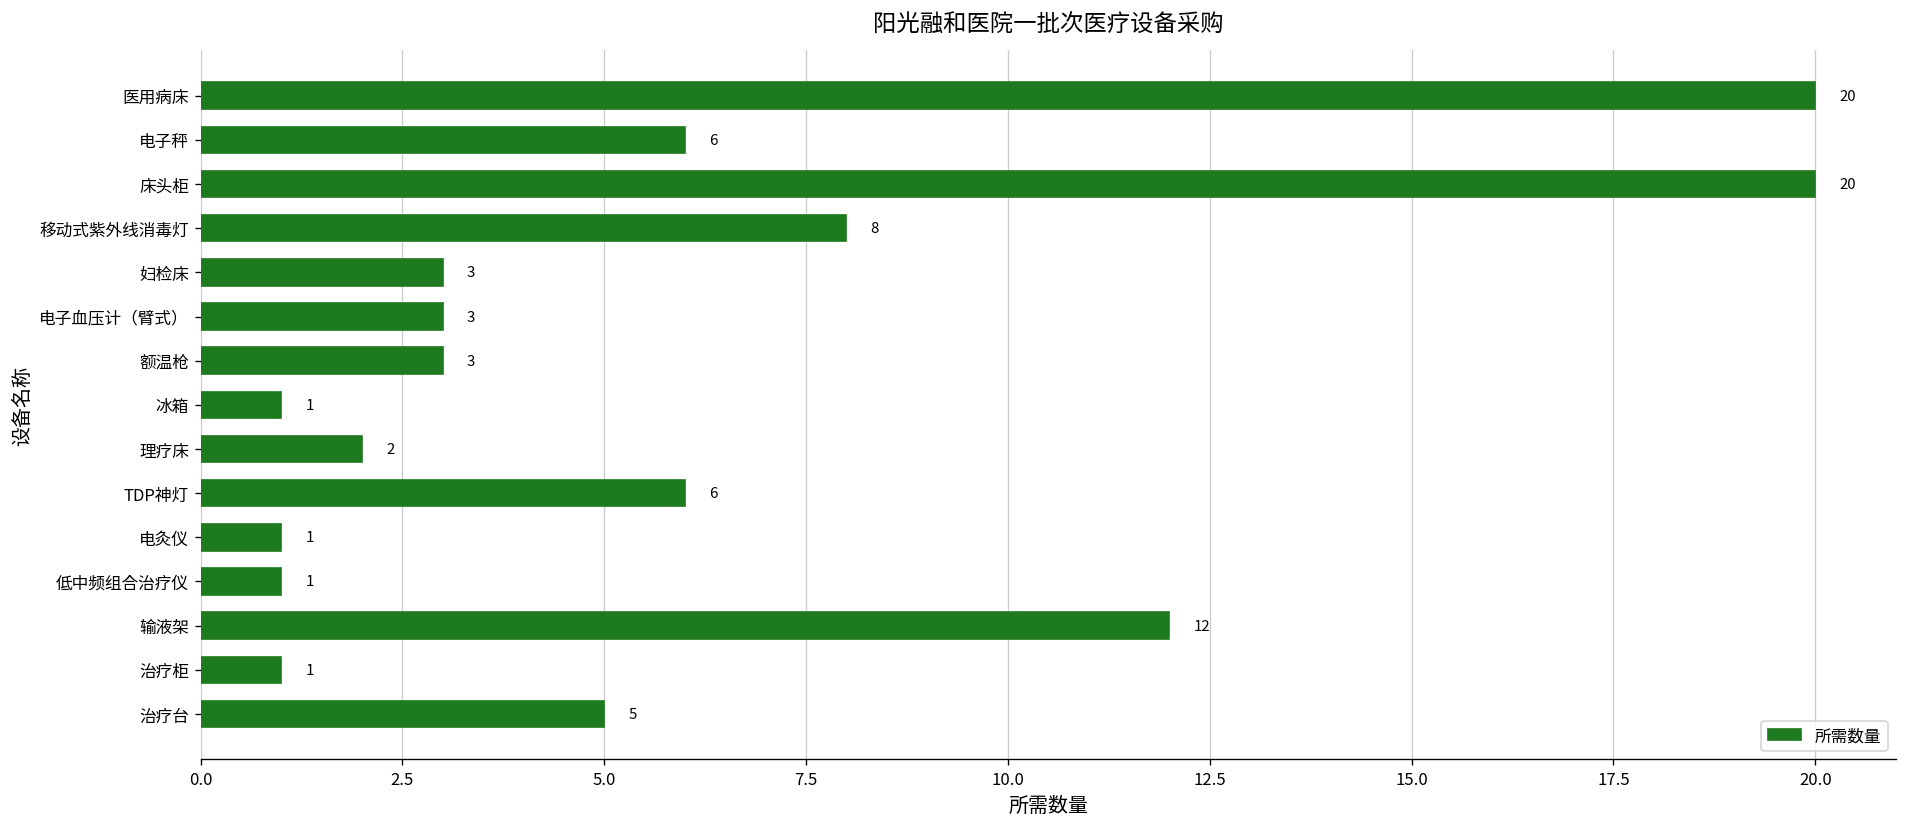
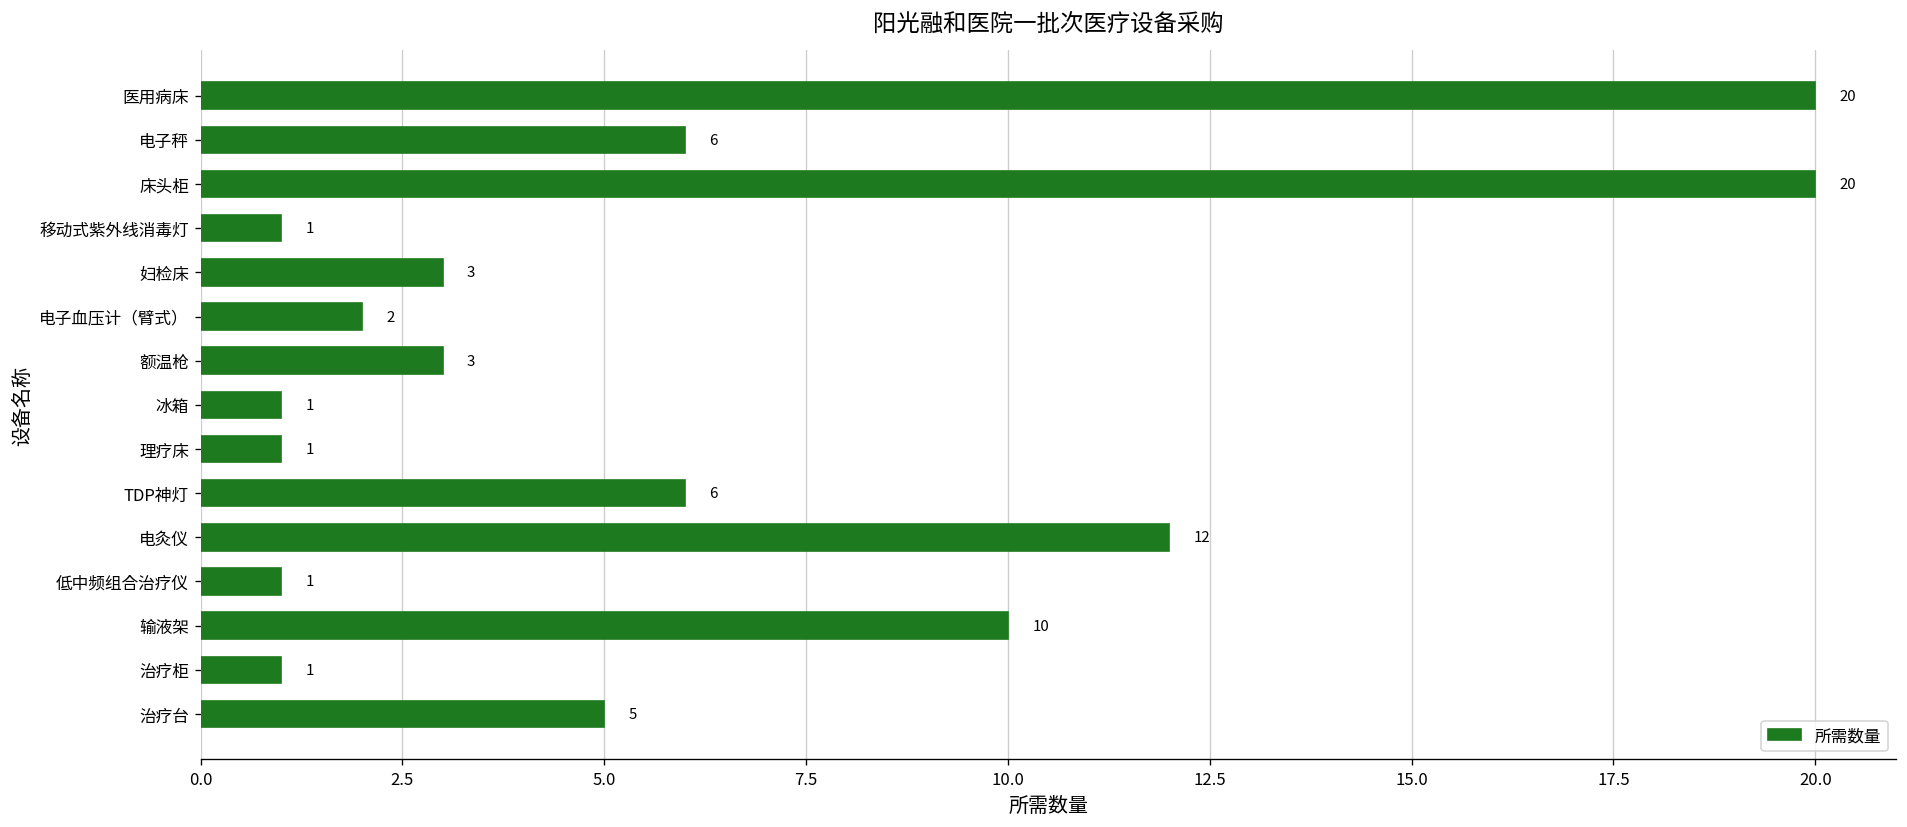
  {
    "医用病床": 20,
    "电子秤": 6,
    "床头柜": 20,
-   "移动式紫外线消毒灯": 8,
+   "移动式紫外线消毒灯": 1,
    "妇检床": 3,
-   "电子血压计（臂式）": 3,
+   "电子血压计（臂式）": 2,
    "额温枪": 3,
    "冰箱": 1,
-   "理疗床": 2,
+   "理疗床": 1,
    "TDP神灯": 6,
-   "电灸仪": 1,
+   "电灸仪": 12,
    "低中频组合治疗仪": 1,
-   "输液架": 12,
+   "输液架": 10,
    "治疗柜": 1,
    "治疗台": 5
  }
